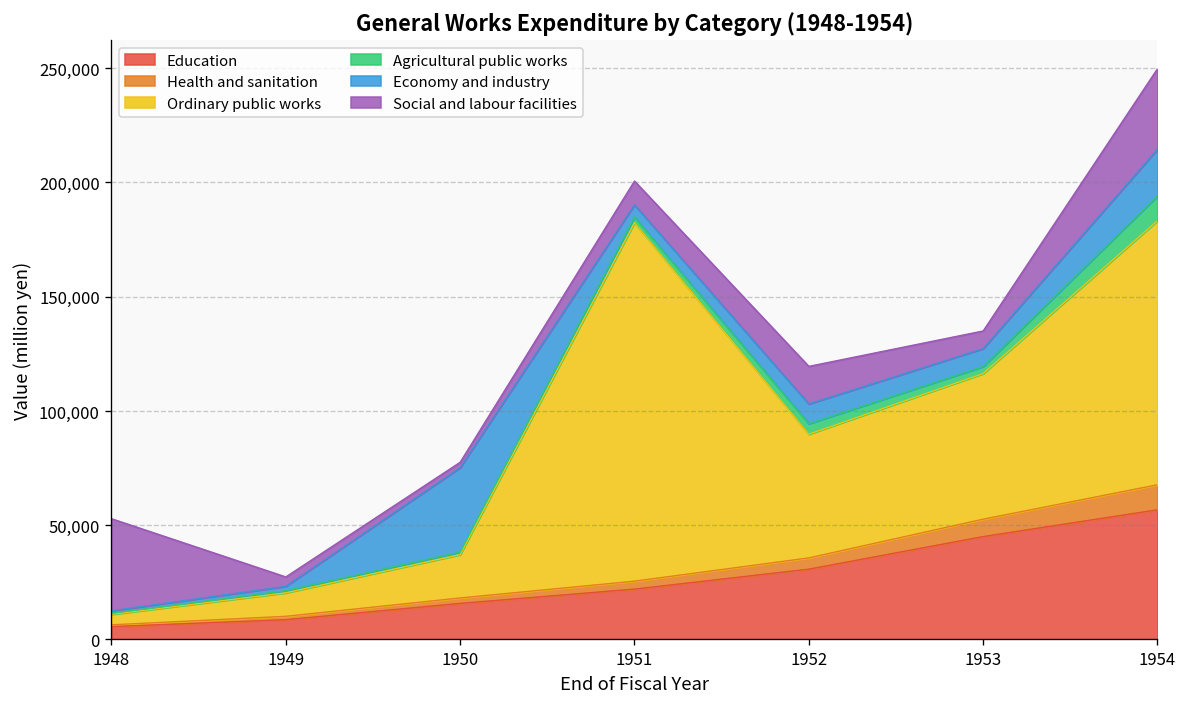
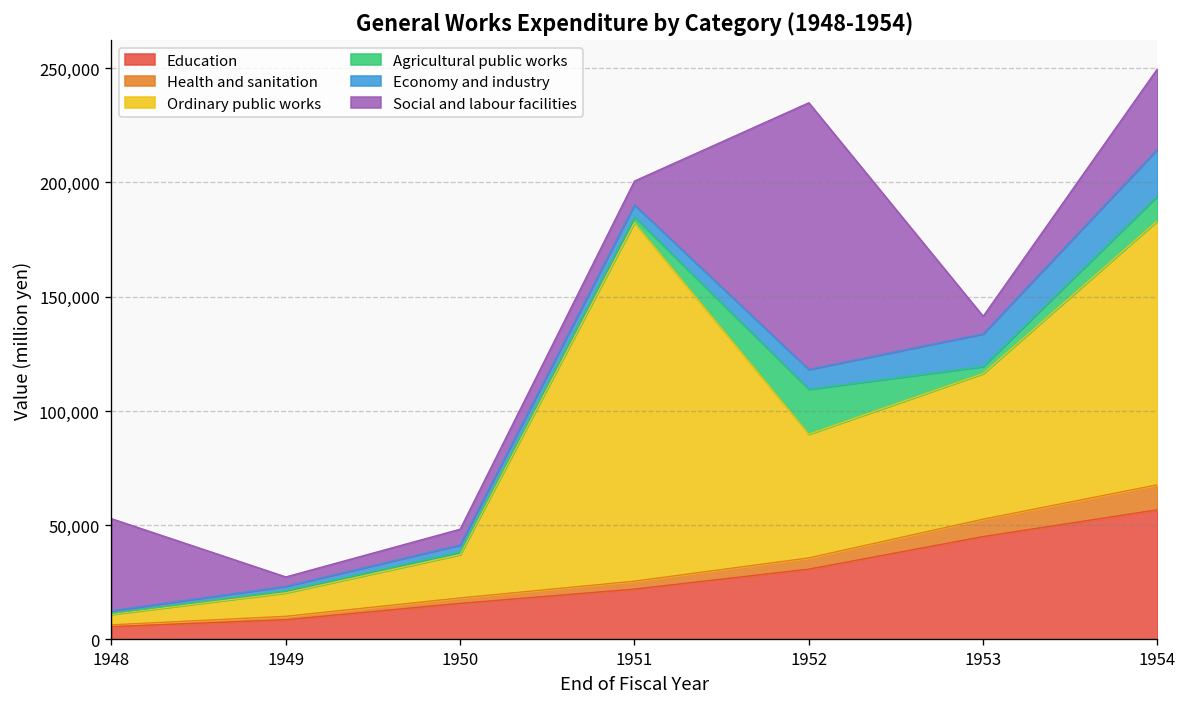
  {
    "Ordinary public works": {
      "1951": "157,000",
      "1952": "54,000",
      "1953": "64,000",
      "1954": "116,000"
    },
    "Agricultural public works": {
      "1951": "2,000",
-     "1952": "5,000",
+     "1952": "20,000",
      "1953": "3,000",
      "1954": "11,000"
    },
    "Economy and industry": {
      "1949": "2,000",
-     "1950": "37,000",
+     "1950": "3,000",
      "1951": "5,000",
      "1952": "9,000",
-     "1953": "8,000",
+     "1953": "14,000",
      "1954": "20,000"
    },
    "Social and labour facilities": {
      "1948": "40,000",
      "1949": "4,000",
-     "1950": "2,000",
+     "1950": "7,000",
      "1951": "10,000",
-     "1952": "16,000",
+     "1952": "117,000",
      "1953": "8,000",
      "1954": "35,000"
    }
  }
